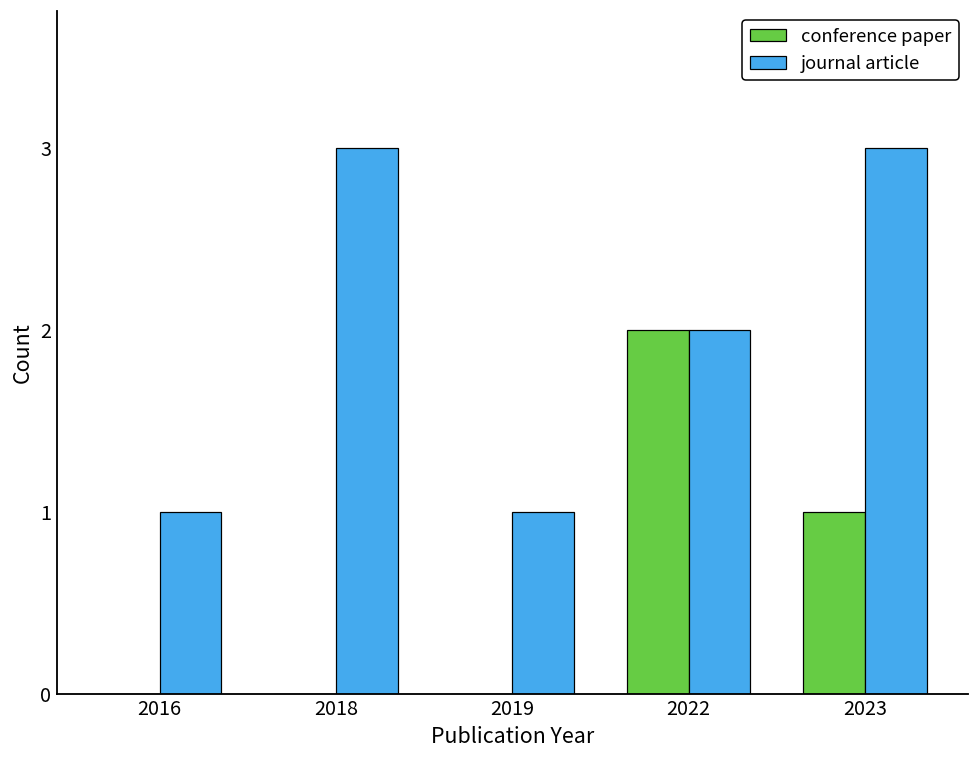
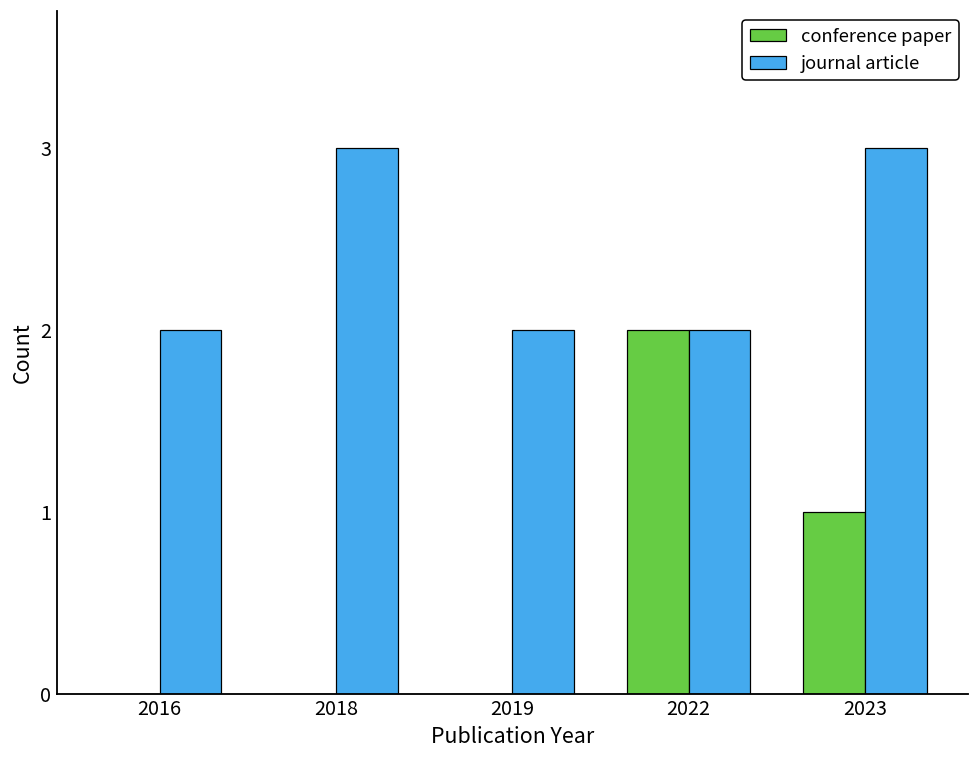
  {
    "conference paper": {
      "2016": 0,
      "2018": 0,
      "2019": 0,
      "2022": 2,
      "2023": 1
    },
    "journal article": {
-     "2016": 1,
+     "2016": 2,
      "2018": 3,
-     "2019": 1,
+     "2019": 2,
      "2022": 2,
      "2023": 3
    }
  }
